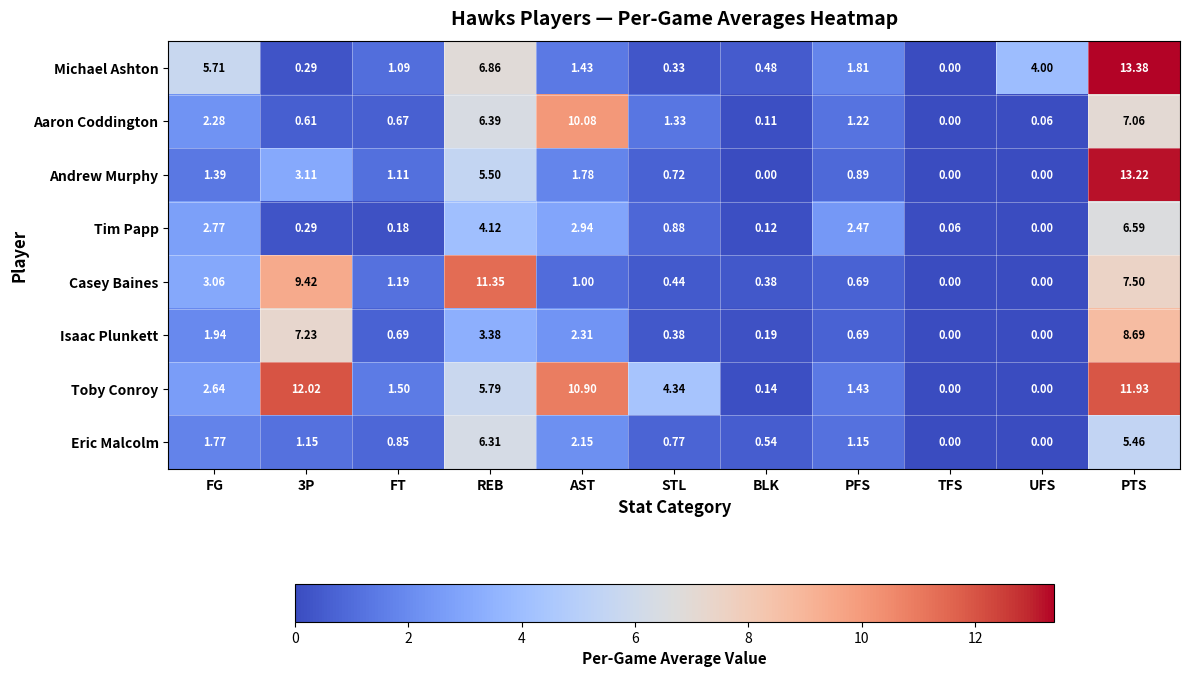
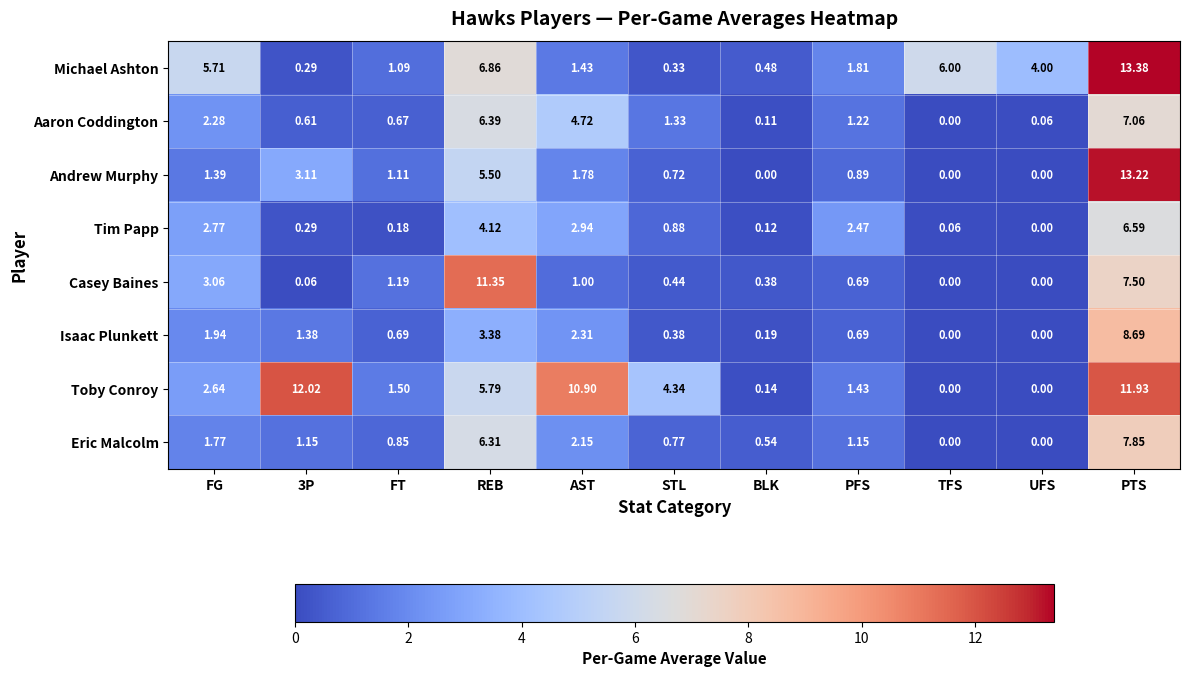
  {
    "Michael Ashton": {
      "FG": 5.71,
      "3P": 0.29,
      "FT": 1.09,
      "REB": 6.86,
      "AST": 1.43,
      "STL": 0.33,
      "BLK": 0.48,
      "PFS": 1.81,
-     "TFS": 0.00,
+     "TFS": 6.00,
      "UFS": 4.00,
      "PTS": 13.38
    },
    "Aaron Coddington": {
      "FG": 2.28,
      "3P": 0.61,
      "FT": 0.67,
      "REB": 6.39,
-     "AST": 10.08,
+     "AST": 4.72,
      "STL": 1.33,
      "BLK": 0.11,
      "PFS": 1.22,
      "TFS": 0.00,
      "UFS": 0.06,
      "PTS": 7.06
    },
    "Andrew Murphy": {
      "FG": 1.39,
      "3P": 3.11,
      "FT": 1.11,
      "REB": 5.50,
      "AST": 1.78,
      "STL": 0.72,
      "BLK": 0.00,
      "PFS": 0.89,
      "TFS": 0.00,
      "UFS": 0.00,
      "PTS": 13.22
    },
    "Tim Papp": {
      "FG": 2.77,
      "3P": 0.29,
      "FT": 0.18,
      "REB": 4.12,
      "AST": 2.94,
      "STL": 0.88,
      "BLK": 0.12,
      "PFS": 2.47,
      "TFS": 0.06,
      "UFS": 0.00,
      "PTS": 6.59
    },
    "Casey Baines": {
      "FG": 3.06,
-     "3P": 9.42,
+     "3P": 0.06,
      "FT": 1.19,
      "REB": 11.35,
      "AST": 1.00,
      "STL": 0.44,
      "BLK": 0.38,
      "PFS": 0.69,
      "TFS": 0.00,
      "UFS": 0.00,
      "PTS": 7.50
    },
    "Isaac Plunkett": {
      "FG": 1.94,
-     "3P": 7.23,
+     "3P": 1.38,
      "FT": 0.69,
      "REB": 3.38,
      "AST": 2.31,
      "STL": 0.38,
      "BLK": 0.19,
      "PFS": 0.69,
      "TFS": 0.00,
      "UFS": 0.00,
      "PTS": 8.69
    },
    "Toby Conroy": {
      "FG": 2.64,
      "3P": 12.02,
      "FT": 1.50,
      "REB": 5.79,
      "AST": 10.90,
      "STL": 4.34,
      "BLK": 0.14,
      "PFS": 1.43,
      "TFS": 0.00,
      "UFS": 0.00,
      "PTS": 11.93
    },
    "Eric Malcolm": {
      "FG": 1.77,
      "3P": 1.15,
      "FT": 0.85,
      "REB": 6.31,
      "AST": 2.15,
      "STL": 0.77,
      "BLK": 0.54,
      "PFS": 1.15,
      "TFS": 0.00,
      "UFS": 0.00,
-     "PTS": 5.46
+     "PTS": 7.85
    }
  }
